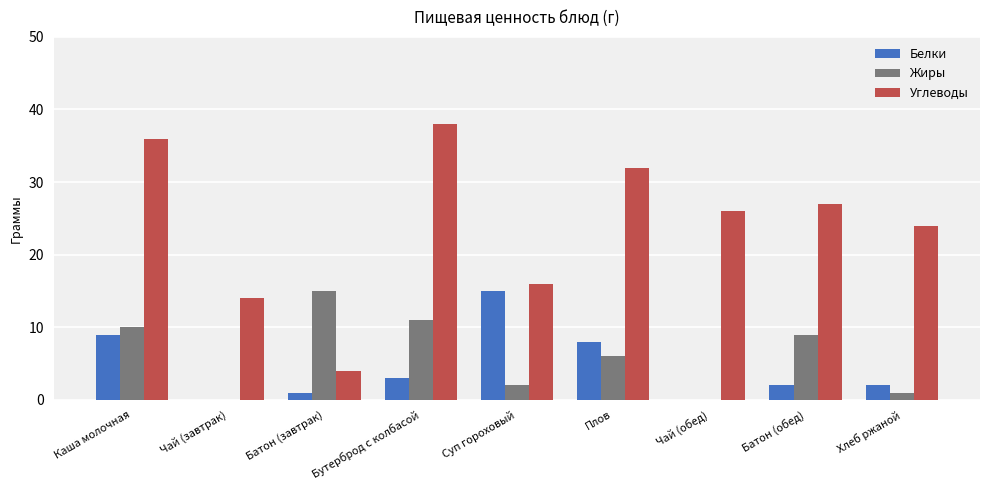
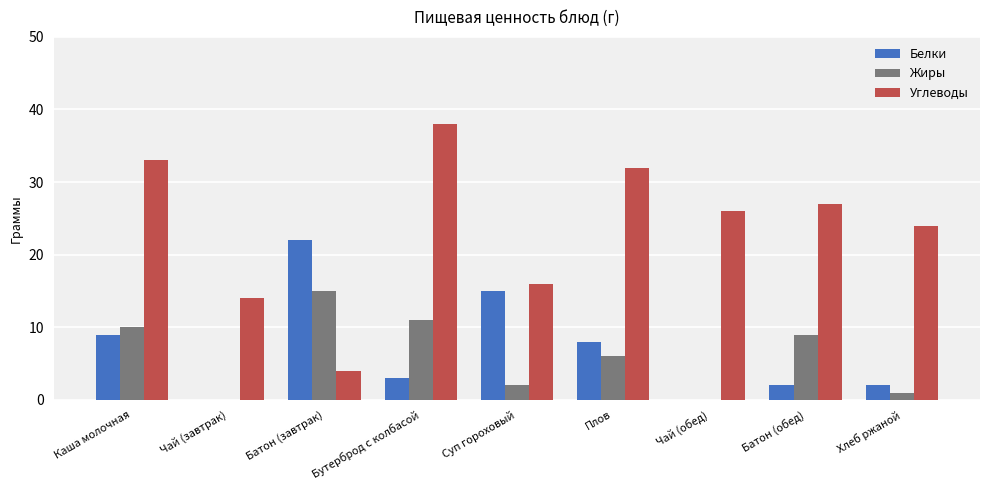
  {
    "Белки": {
      "Каша молочная": 9,
      "Чай (завтрак)": 0,
-     "Батон (завтрак)": 1,
+     "Батон (завтрак)": 22,
      "Бутерброд с колбасой": 3,
      "Суп гороховый": 15,
      "Плов": 8,
      "Чай (обед)": 0,
      "Батон (обед)": 2,
      "Хлеб ржаной": 2
    },
    "Жиры": {
      "Каша молочная": 10,
      "Чай (завтрак)": 0,
      "Батон (завтрак)": 15,
      "Бутерброд с колбасой": 11,
      "Суп гороховый": 2,
      "Плов": 6,
      "Чай (обед)": 0,
      "Батон (обед)": 9,
      "Хлеб ржаной": 1
    },
    "Углеводы": {
-     "Каша молочная": 36,
+     "Каша молочная": 33,
      "Чай (завтрак)": 14,
      "Батон (завтрак)": 4,
      "Бутерброд с колбасой": 38,
      "Суп гороховый": 16,
      "Плов": 32,
      "Чай (обед)": 26,
      "Батон (обед)": 27,
      "Хлеб ржаной": 24
    }
  }
